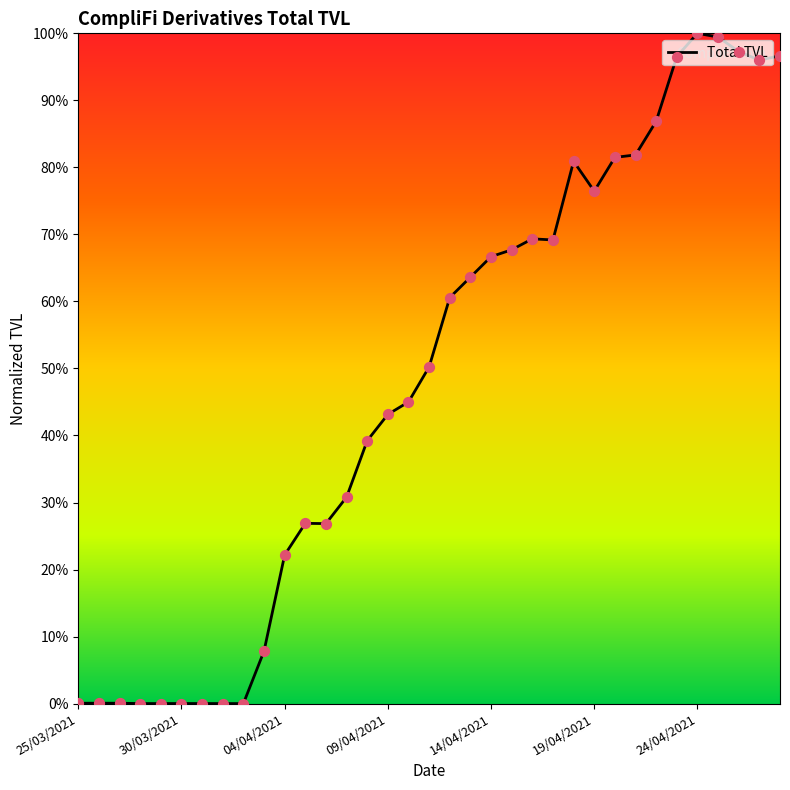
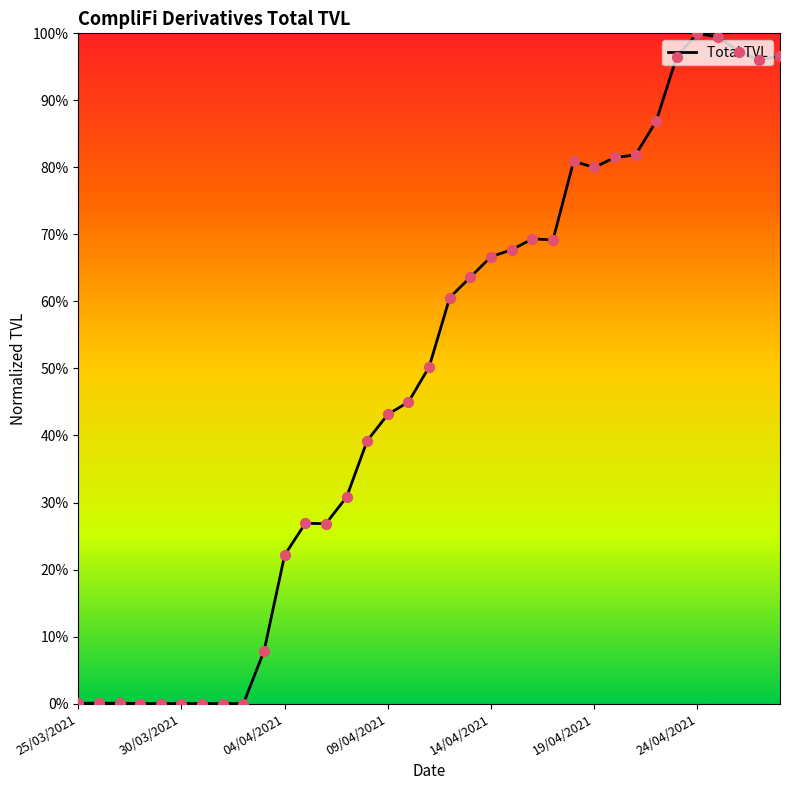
  {
    "25/03/2021": "0%",
    "30/03/2021": "0%",
    "04/04/2021": "22%",
    "09/04/2021": "43%",
    "14/04/2021": "67%",
-   "19/04/2021": "76%",
+   "19/04/2021": "80%",
    "24/04/2021": "100%"
  }
